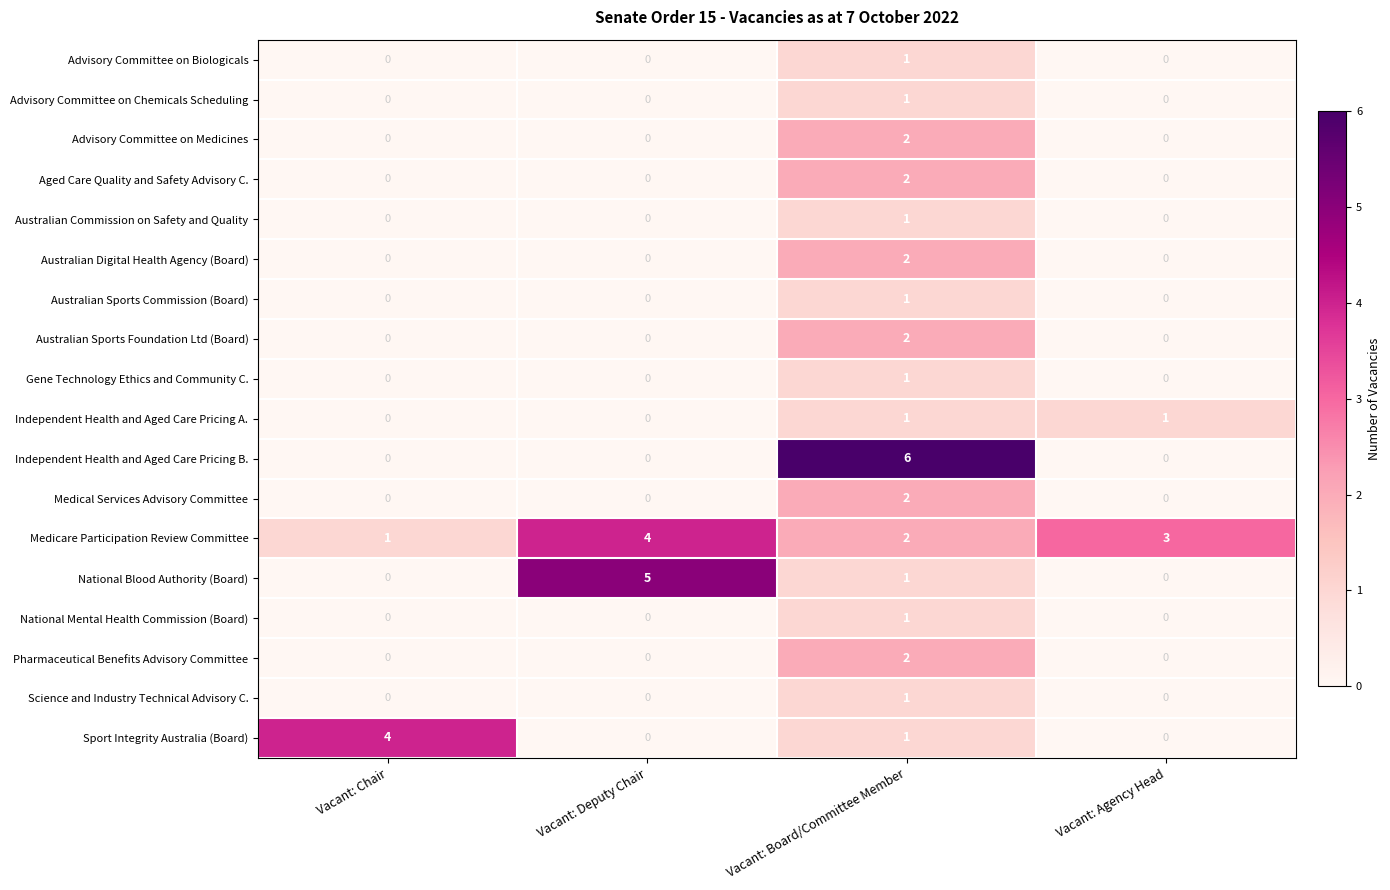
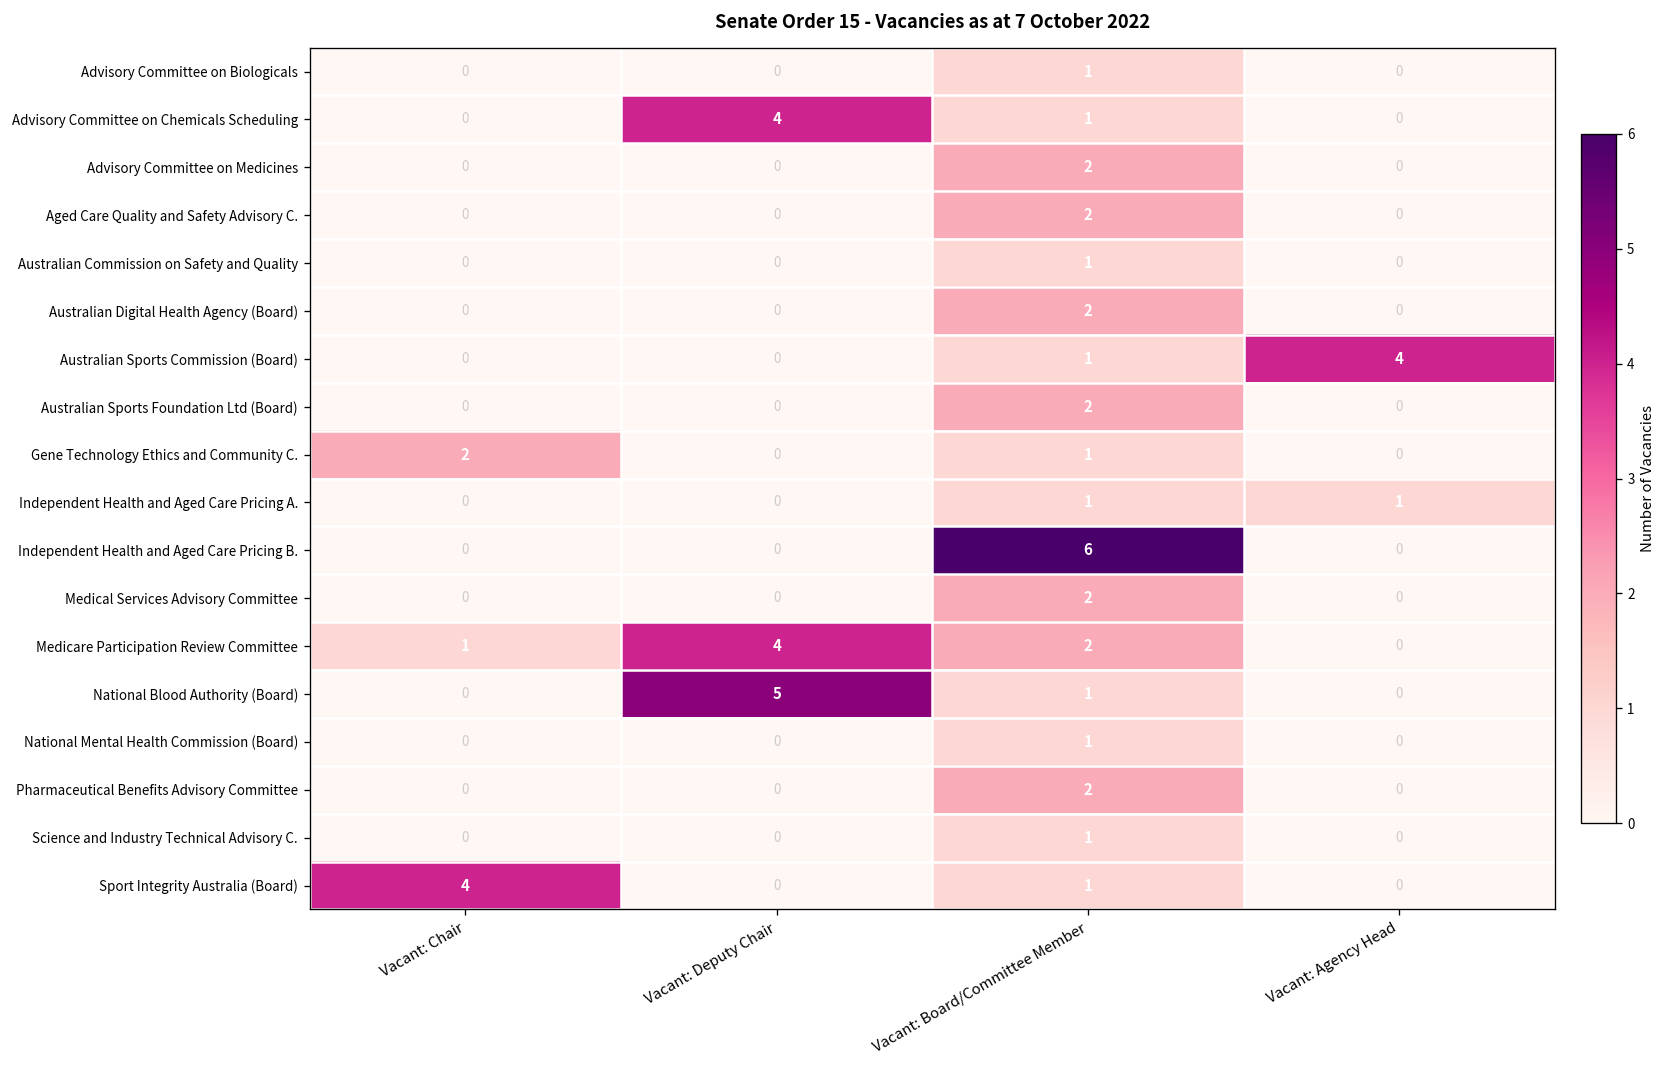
  {
    "Advisory Committee on Biologicals": {
      "Vacant: Chair": 0,
      "Vacant: Deputy Chair": 0,
      "Vacant: Agency Head": 0
    },
    "Advisory Committee on Chemicals Scheduling": {
      "Vacant: Chair": 0,
-     "Vacant: Deputy Chair": 0,
+     "Vacant: Deputy Chair": 4,
      "Vacant: Agency Head": 0
    },
    "Advisory Committee on Medicines": {
      "Vacant: Chair": 0,
      "Vacant: Deputy Chair": 0,
      "Vacant: Board/Committee Member": 2,
      "Vacant: Agency Head": 0
    },
    "Aged Care Quality and Safety Advisory C.": {
      "Vacant: Chair": 0,
      "Vacant: Deputy Chair": 0,
      "Vacant: Board/Committee Member": 2,
      "Vacant: Agency Head": 0
    },
    "Australian Commission on Safety and Quality": {
      "Vacant: Chair": 0,
      "Vacant: Deputy Chair": 0,
      "Vacant: Agency Head": 0
    },
    "Australian Digital Health Agency (Board)": {
      "Vacant: Chair": 0,
      "Vacant: Deputy Chair": 0,
      "Vacant: Board/Committee Member": 2,
      "Vacant: Agency Head": 0
    },
    "Australian Sports Commission (Board)": {
      "Vacant: Chair": 0,
      "Vacant: Deputy Chair": 0,
-     "Vacant: Agency Head": 0
+     "Vacant: Agency Head": 4
    },
    "Australian Sports Foundation Ltd (Board)": {
      "Vacant: Chair": 0,
      "Vacant: Deputy Chair": 0,
      "Vacant: Board/Committee Member": 2,
      "Vacant: Agency Head": 0
    },
    "Gene Technology Ethics and Community C.": {
-     "Vacant: Chair": 0,
+     "Vacant: Chair": 2,
      "Vacant: Deputy Chair": 0,
      "Vacant: Agency Head": 0
    },
    "Independent Health and Aged Care Pricing A.": {
      "Vacant: Chair": 0,
      "Vacant: Deputy Chair": 0
    },
    "Independent Health and Aged Care Pricing B.": {
      "Vacant: Chair": 0,
      "Vacant: Deputy Chair": 0,
      "Vacant: Board/Committee Member": 6,
      "Vacant: Agency Head": 0
    },
    "Medical Services Advisory Committee": {
      "Vacant: Chair": 0,
      "Vacant: Deputy Chair": 0,
      "Vacant: Board/Committee Member": 2,
      "Vacant: Agency Head": 0
    },
    "Medicare Participation Review Committee": {
      "Vacant: Deputy Chair": 4,
      "Vacant: Board/Committee Member": 2,
-     "Vacant: Agency Head": 3
+     "Vacant: Agency Head": 0
    },
    "National Blood Authority (Board)": {
      "Vacant: Chair": 0,
      "Vacant: Deputy Chair": 5,
      "Vacant: Agency Head": 0
    },
    "National Mental Health Commission (Board)": {
      "Vacant: Chair": 0,
      "Vacant: Deputy Chair": 0,
      "Vacant: Agency Head": 0
    },
    "Pharmaceutical Benefits Advisory Committee": {
      "Vacant: Chair": 0,
      "Vacant: Deputy Chair": 0,
      "Vacant: Board/Committee Member": 2,
      "Vacant: Agency Head": 0
    },
    "Science and Industry Technical Advisory C.": {
      "Vacant: Chair": 0,
      "Vacant: Deputy Chair": 0,
      "Vacant: Agency Head": 0
    },
    "Sport Integrity Australia (Board)": {
      "Vacant: Chair": 4,
      "Vacant: Deputy Chair": 0,
      "Vacant: Agency Head": 0
    }
  }
